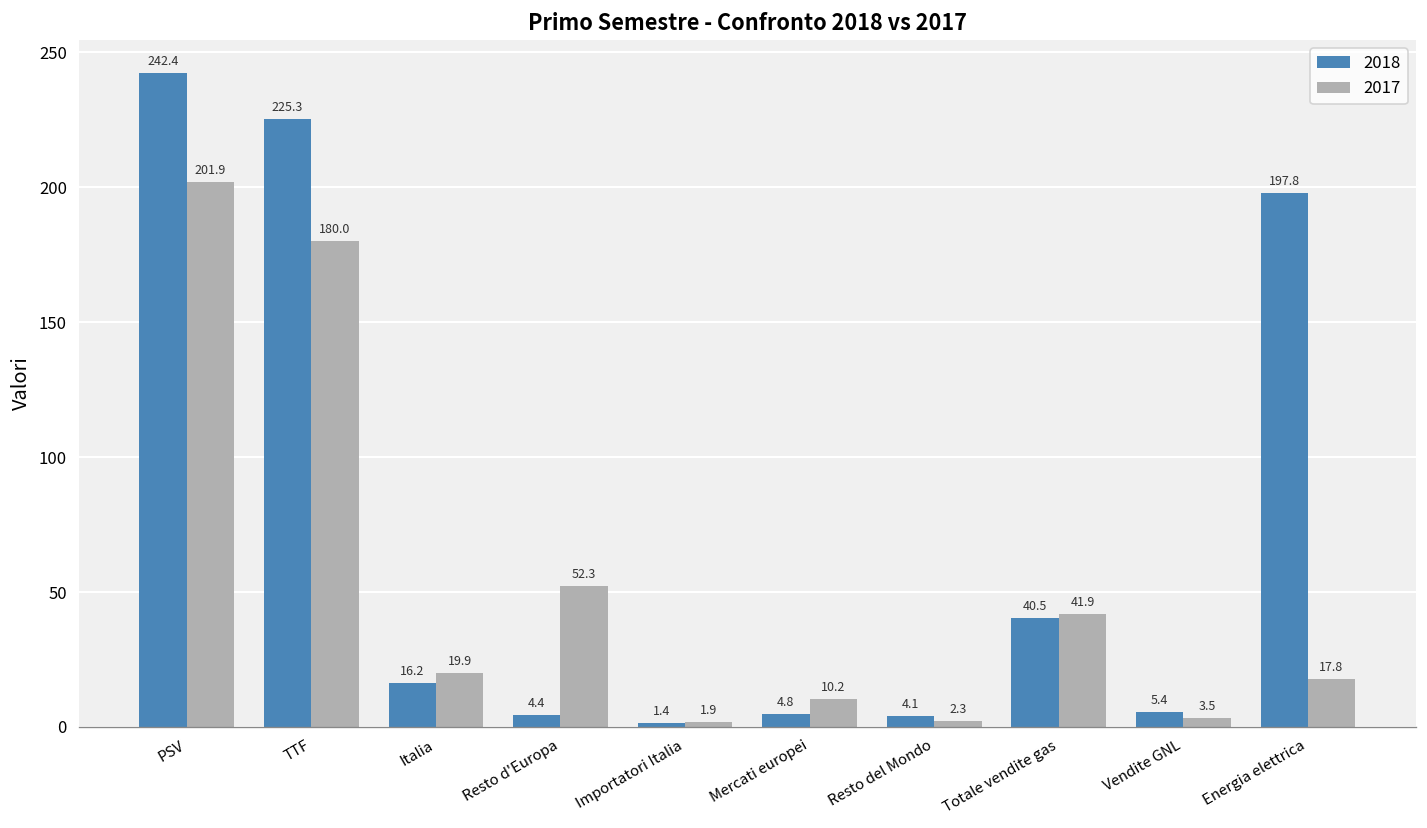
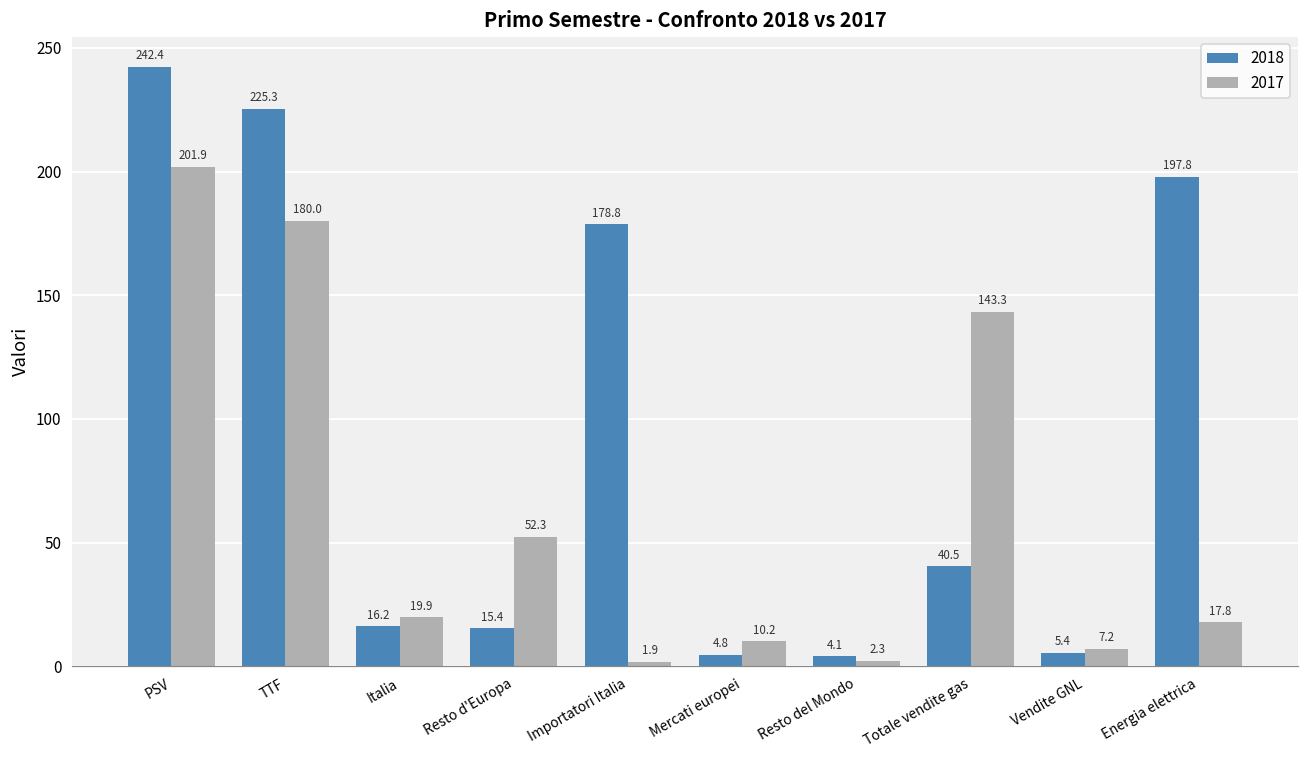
  {
    "2018": {
      "PSV": 242.4,
      "TTF": 225.3,
      "Italia": 16.2,
-     "Resto d'Europa": 4.4,
-     "Importatori Italia": 1.4,
+     "Resto d'Europa": 15.4,
+     "Importatori Italia": 178.8,
      "Mercati europei": 4.8,
      "Resto del Mondo": 4.1,
      "Totale vendite gas": 40.5,
      "Vendite GNL": 5.4,
      "Energia elettrica": 197.8
    },
    "2017": {
      "PSV": 201.9,
      "TTF": 180.0,
      "Italia": 19.9,
      "Resto d'Europa": 52.3,
      "Importatori Italia": 1.9,
      "Mercati europei": 10.2,
      "Resto del Mondo": 2.3,
-     "Totale vendite gas": 41.9,
-     "Vendite GNL": 3.5,
+     "Totale vendite gas": 143.3,
+     "Vendite GNL": 7.2,
      "Energia elettrica": 17.8
    }
  }
